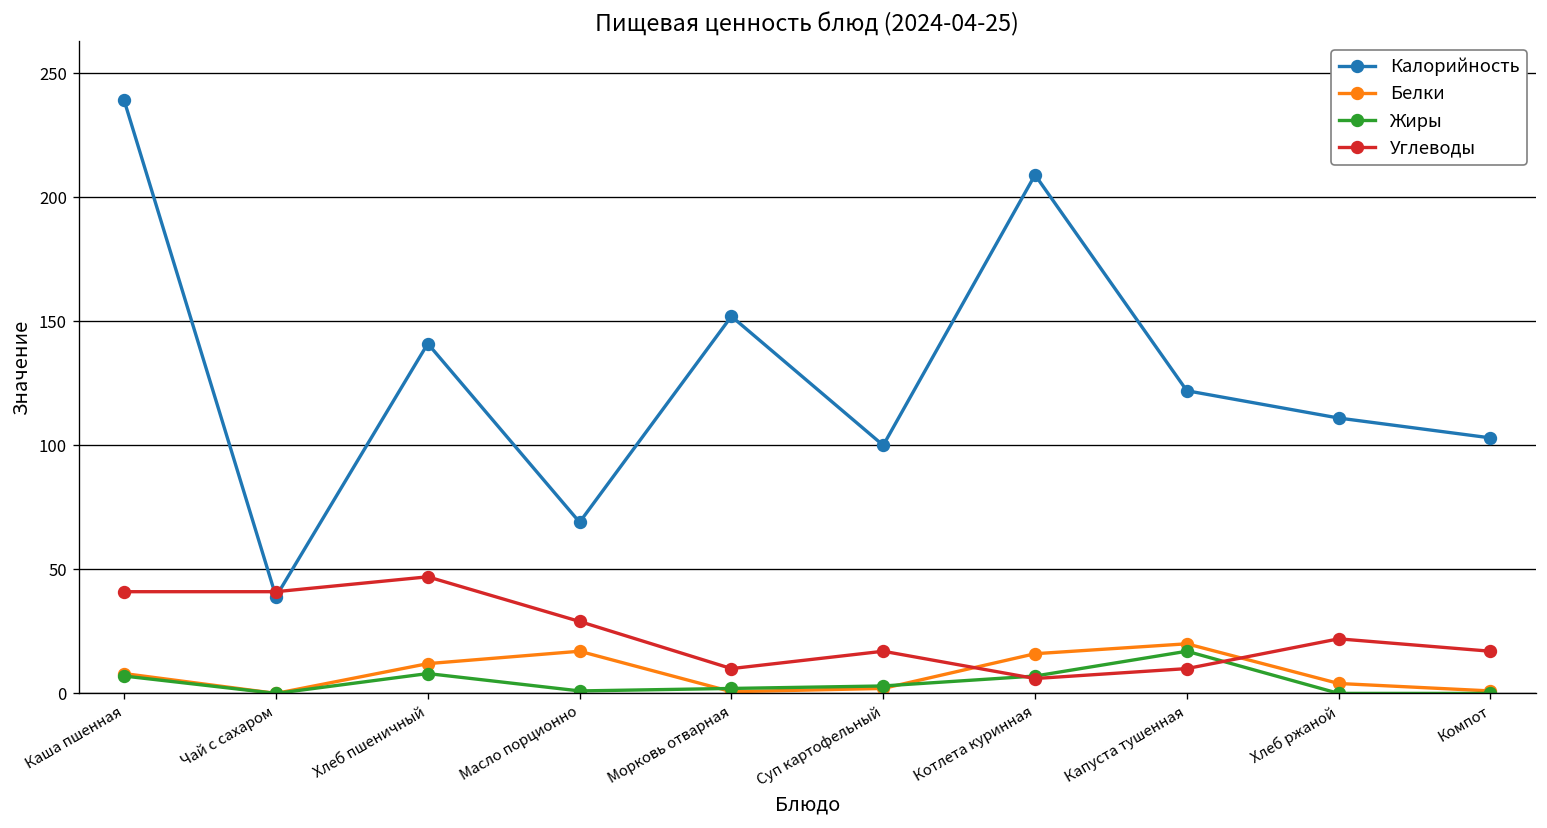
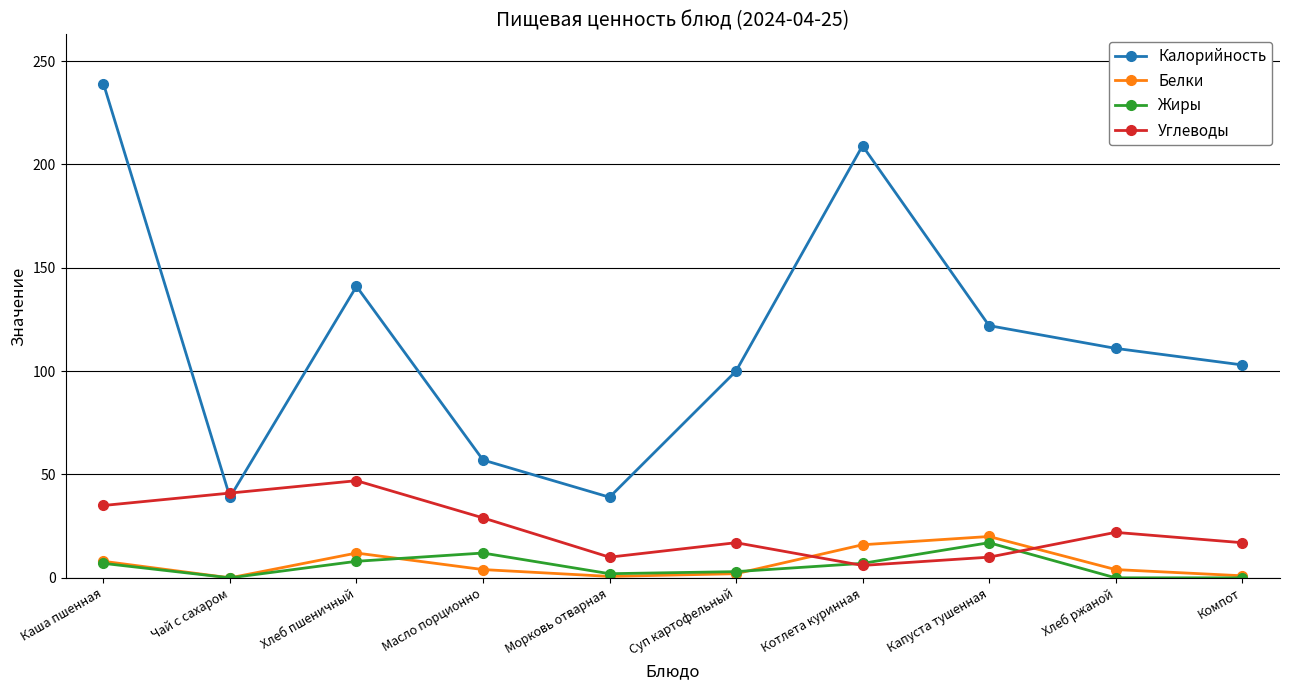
  {
    "Калорийность": {
      "Каша пшенная": 239,
      "Чай с сахаром": 39,
      "Хлеб пшеничный": 141,
-     "Масло порционно": 69,
-     "Морковь отварная": 152,
+     "Масло порционно": 57,
+     "Морковь отварная": 39,
      "Суп картофельный": 100,
      "Котлета куринная": 209,
      "Капуста тушенная": 122,
      "Хлеб ржаной": 111,
      "Компот": 103
    },
    "Белки": {
      "Хлеб пшеничный": 12,
-     "Масло порционно": 17,
+     "Масло порционно": 4,
      "Морковь отварная": 1,
      "Котлета куринная": 16,
      "Капуста тушенная": 20,
      "Хлеб ржаной": 4
    },
    "Жиры": {
      "Хлеб пшеничный": 8,
-     "Масло порционно": 1,
+     "Масло порционно": 12,
      "Морковь отварная": 2,
      "Капуста тушенная": 17,
      "Хлеб ржаной": 0
    },
    "Углеводы": {
-     "Каша пшенная": 41,
+     "Каша пшенная": 35,
      "Чай с сахаром": 41,
      "Хлеб пшеничный": 47,
      "Масло порционно": 29,
      "Морковь отварная": 10,
      "Суп картофельный": 17,
      "Капуста тушенная": 10,
      "Хлеб ржаной": 22,
      "Компот": 17
    }
  }
